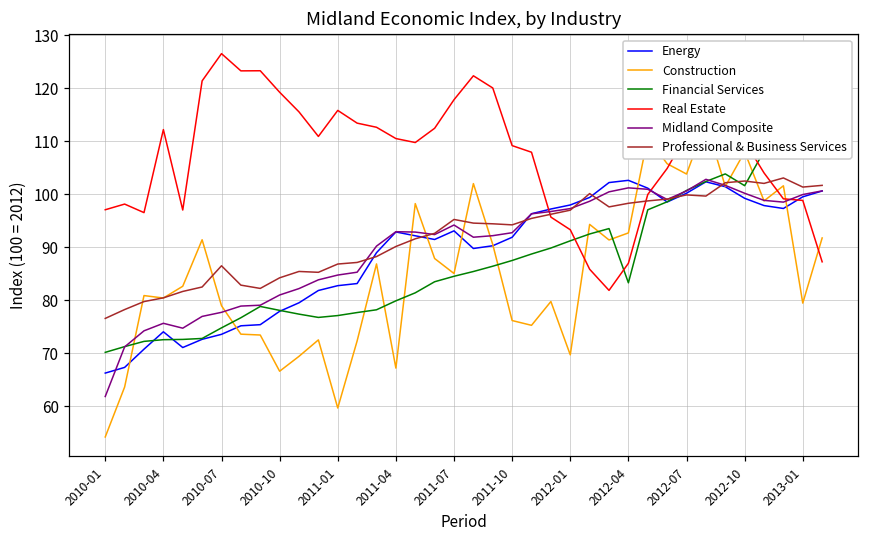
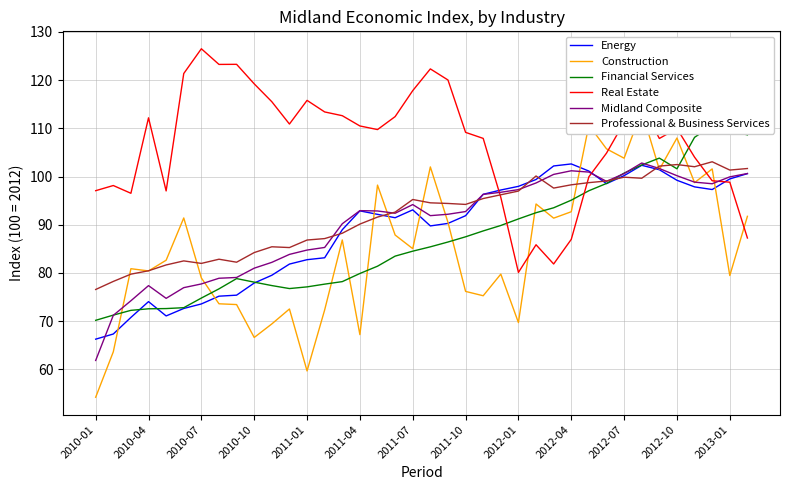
  {
    "Energy": {
      "2010-01": 66,
      "2010-04": 74,
      "2010-07": 74,
      "2011-01": 83,
      "2011-07": 93,
      "2011-10": 92,
      "2012-01": 98,
      "2012-04": 103,
      "2012-10": 99
    },
    "Construction": {
      "2010-01": 54,
      "2010-07": 79,
      "2010-10": 67,
      "2011-01": 60,
      "2011-04": 67,
      "2011-10": 76,
      "2012-01": 70,
      "2012-04": 93,
      "2012-07": 104,
      "2012-10": 108,
      "2013-01": 79
    },
    "Financial Services": {
      "2010-01": 70,
      "2010-04": 73,
      "2010-07": 75,
      "2011-01": 77,
      "2011-04": 80,
      "2011-10": 87,
      "2012-01": 91,
-     "2012-04": 83,
+     "2012-04": 95,
      "2012-10": 102
    },
    "Real Estate": {
      "2010-01": 97,
      "2010-04": 112,
      "2010-07": 127,
      "2010-10": 119,
      "2011-01": 116,
      "2011-04": 110,
      "2011-07": 118,
      "2011-10": 109,
-     "2012-01": 93,
+     "2012-01": 80,
      "2012-04": 87,
      "2013-01": 99
    },
    "Midland Composite": {
      "2010-01": 62,
-     "2010-04": 76,
+     "2010-04": 77,
      "2010-07": 78,
      "2010-10": 81,
      "2011-01": 85,
      "2011-07": 94,
      "2011-10": 93,
      "2012-04": 101,
      "2012-10": 100
    },
    "Professional & Business Services": {
      "2010-01": 77,
-     "2010-07": 86,
+     "2010-07": 82,
      "2010-10": 84,
      "2011-01": 87,
      "2011-04": 90,
      "2011-07": 95,
      "2011-10": 94,
      "2012-04": 98,
      "2012-10": 102,
      "2013-01": 101
    }
  }
